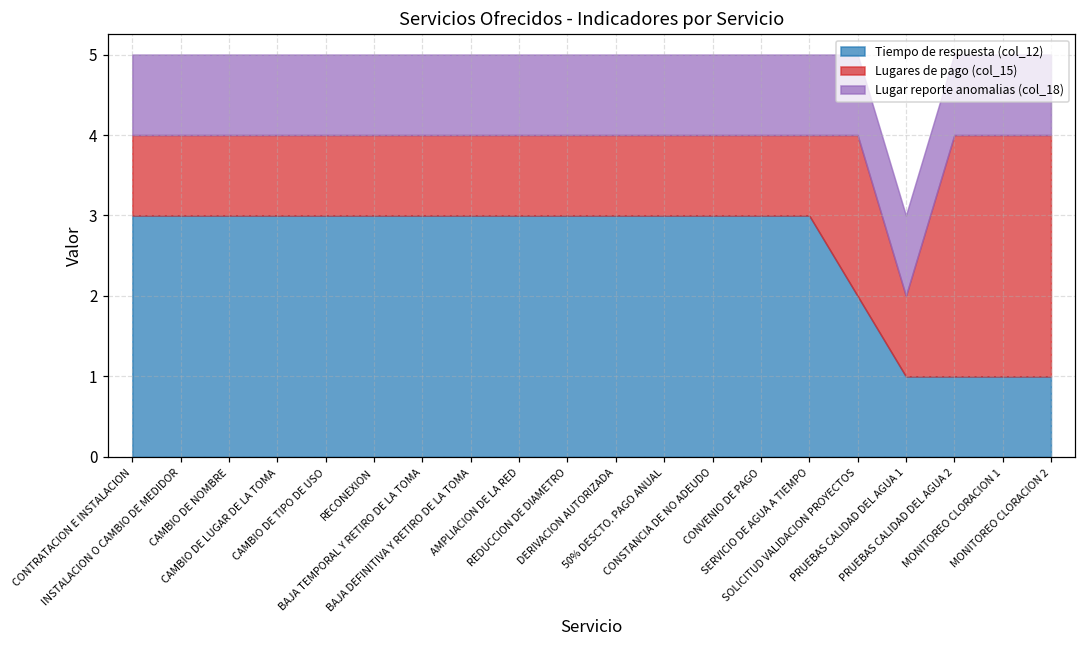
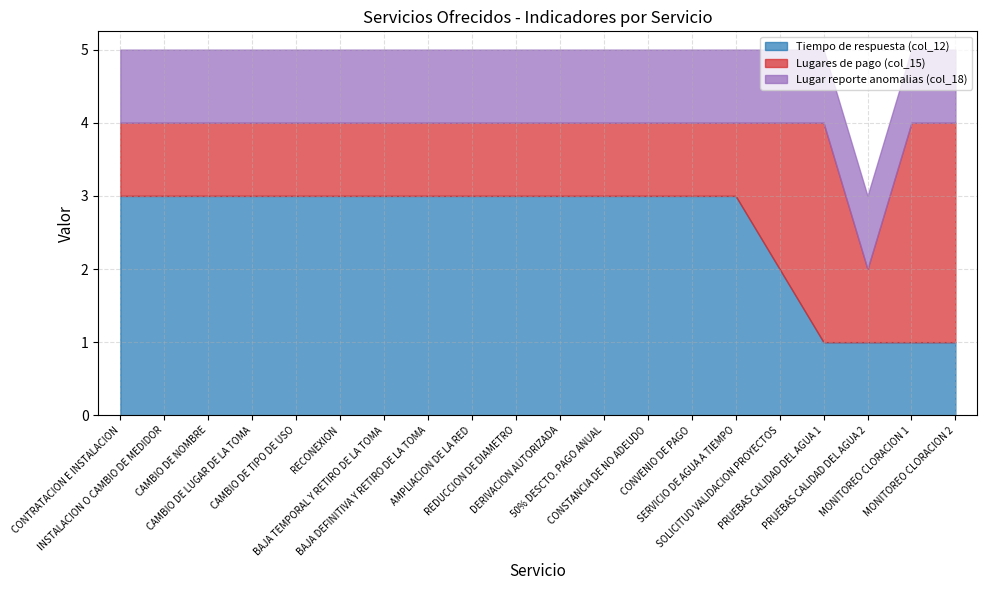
  {
    "Tiempo de respuesta (col_12)": {
      "CONTRATACION E INSTALACION": 3,
      "INSTALACION O CAMBIO DE MEDIDOR": 3,
      "CAMBIO DE NOMBRE": 3,
      "CAMBIO DE LUGAR DE LA TOMA": 3,
      "CAMBIO DE TIPO DE USO": 3,
      "RECONEXION": 3,
      "BAJA TEMPORAL Y RETIRO DE LA TOMA": 3,
      "BAJA DEFINITIVA Y RETIRO DE LA TOMA": 3,
      "AMPLIACION DE LA RED": 3,
      "REDUCCION DE DIAMETRO": 3,
      "DERIVACION AUTORIZADA": 3,
      "50% DESCTO. PAGO ANUAL": 3,
      "CONSTANCIA DE NO ADEUDO": 3,
      "CONVENIO DE PAGO": 3,
      "SERVICIO DE AGUA A TIEMPO": 3,
      "SOLICITUD VALIDACION PROYECTOS": 2,
      "PRUEBAS CALIDAD DEL AGUA 1": 1,
      "PRUEBAS CALIDAD DEL AGUA 2": 1,
      "MONITOREO CLORACION 1": 1,
      "MONITOREO CLORACION 2": 1
    },
    "Lugares de pago (col_15)": {
      "CONTRATACION E INSTALACION": 1,
      "INSTALACION O CAMBIO DE MEDIDOR": 1,
      "CAMBIO DE NOMBRE": 1,
      "CAMBIO DE LUGAR DE LA TOMA": 1,
      "CAMBIO DE TIPO DE USO": 1,
      "RECONEXION": 1,
      "BAJA TEMPORAL Y RETIRO DE LA TOMA": 1,
      "BAJA DEFINITIVA Y RETIRO DE LA TOMA": 1,
      "AMPLIACION DE LA RED": 1,
      "REDUCCION DE DIAMETRO": 1,
      "DERIVACION AUTORIZADA": 1,
      "50% DESCTO. PAGO ANUAL": 1,
      "CONSTANCIA DE NO ADEUDO": 1,
      "CONVENIO DE PAGO": 1,
      "SERVICIO DE AGUA A TIEMPO": 1,
      "SOLICITUD VALIDACION PROYECTOS": 2,
-     "PRUEBAS CALIDAD DEL AGUA 1": 1,
-     "PRUEBAS CALIDAD DEL AGUA 2": 3,
+     "PRUEBAS CALIDAD DEL AGUA 1": 3,
+     "PRUEBAS CALIDAD DEL AGUA 2": 1,
      "MONITOREO CLORACION 1": 3,
      "MONITOREO CLORACION 2": 3
    },
    "Lugar reporte anomalias (col_18)": {
      "CONTRATACION E INSTALACION": 1,
      "INSTALACION O CAMBIO DE MEDIDOR": 1,
      "CAMBIO DE NOMBRE": 1,
      "CAMBIO DE LUGAR DE LA TOMA": 1,
      "CAMBIO DE TIPO DE USO": 1,
      "RECONEXION": 1,
      "BAJA TEMPORAL Y RETIRO DE LA TOMA": 1,
      "BAJA DEFINITIVA Y RETIRO DE LA TOMA": 1,
      "AMPLIACION DE LA RED": 1,
      "REDUCCION DE DIAMETRO": 1,
      "DERIVACION AUTORIZADA": 1,
      "50% DESCTO. PAGO ANUAL": 1,
      "CONSTANCIA DE NO ADEUDO": 1,
      "CONVENIO DE PAGO": 1,
      "SERVICIO DE AGUA A TIEMPO": 1
    }
  }
